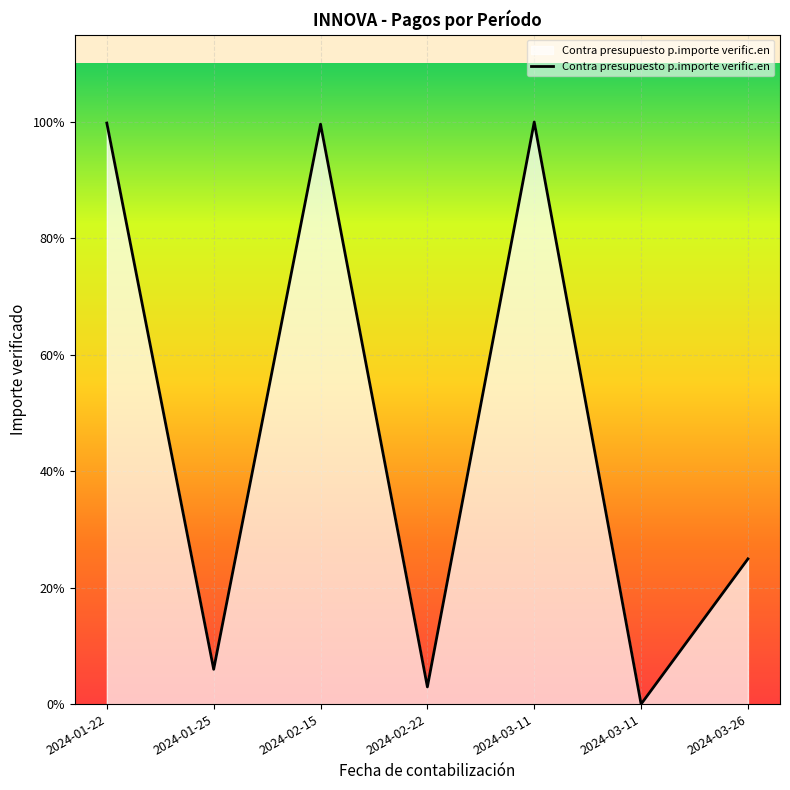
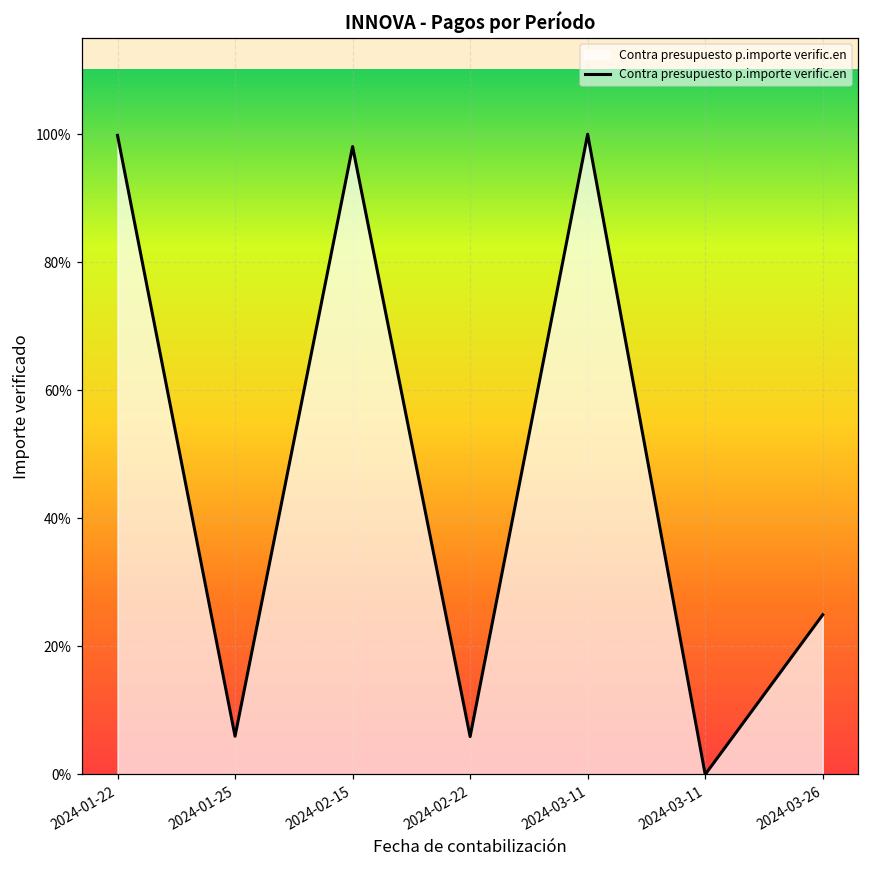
  {
    "2024-01-22": "100%",
    "2024-01-25": "6%",
-   "2024-02-15": "100%",
-   "2024-02-22": "3%",
+   "2024-02-15": "98%",
+   "2024-02-22": "6%",
    "2024-03-26": "25%"
  }
